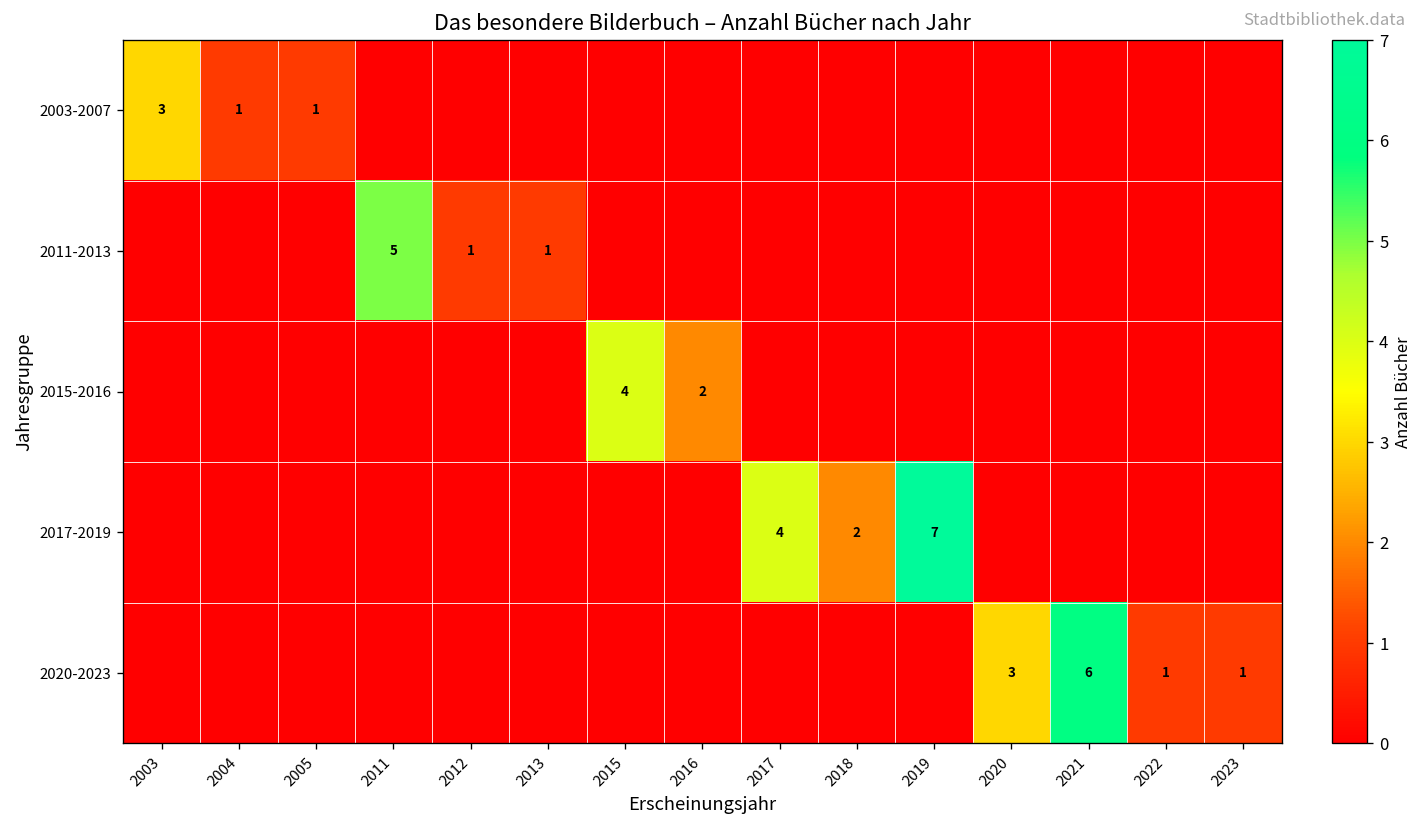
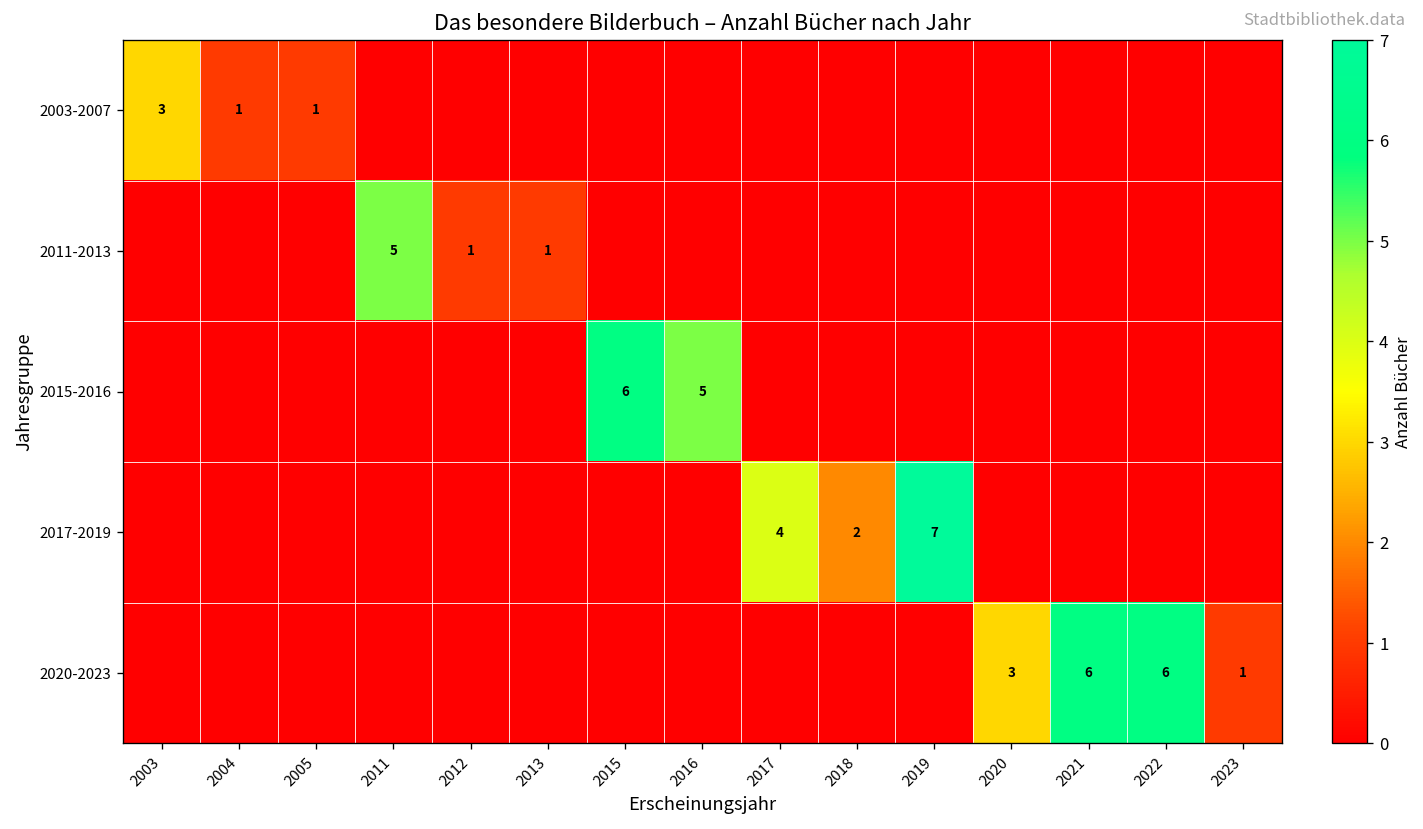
  {
    "2003-2007": {
      "2003": 3,
      "2004": 1,
      "2005": 1
    },
    "2011-2013": {
      "2011": 5,
      "2012": 1,
      "2013": 1
    },
    "2015-2016": {
-     "2015": 4,
-     "2016": 2
+     "2015": 6,
+     "2016": 5
    },
    "2017-2019": {
      "2017": 4,
      "2018": 2,
      "2019": 7
    },
    "2020-2023": {
      "2020": 3,
      "2021": 6,
-     "2022": 1,
+     "2022": 6,
      "2023": 1
    }
  }
